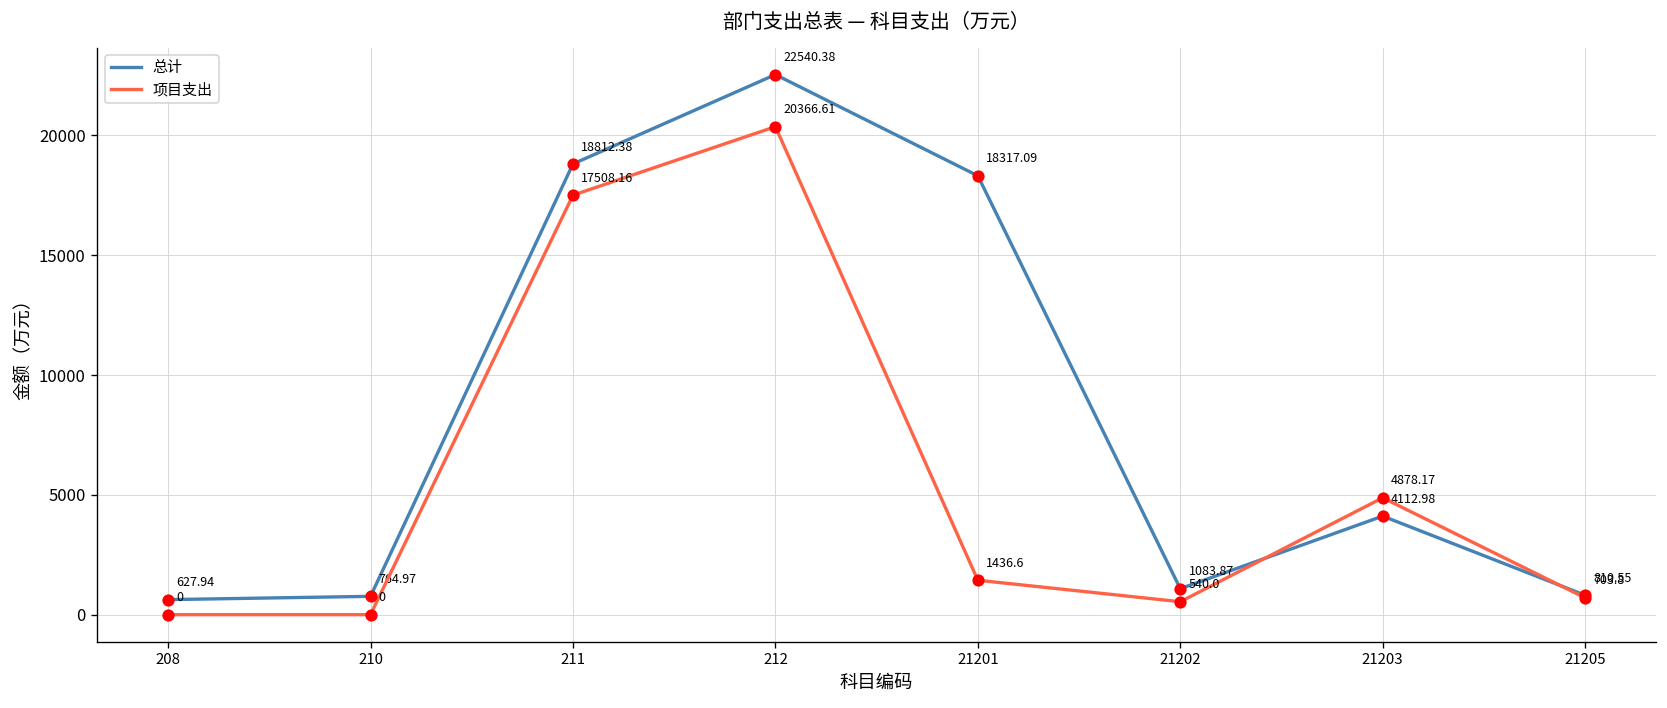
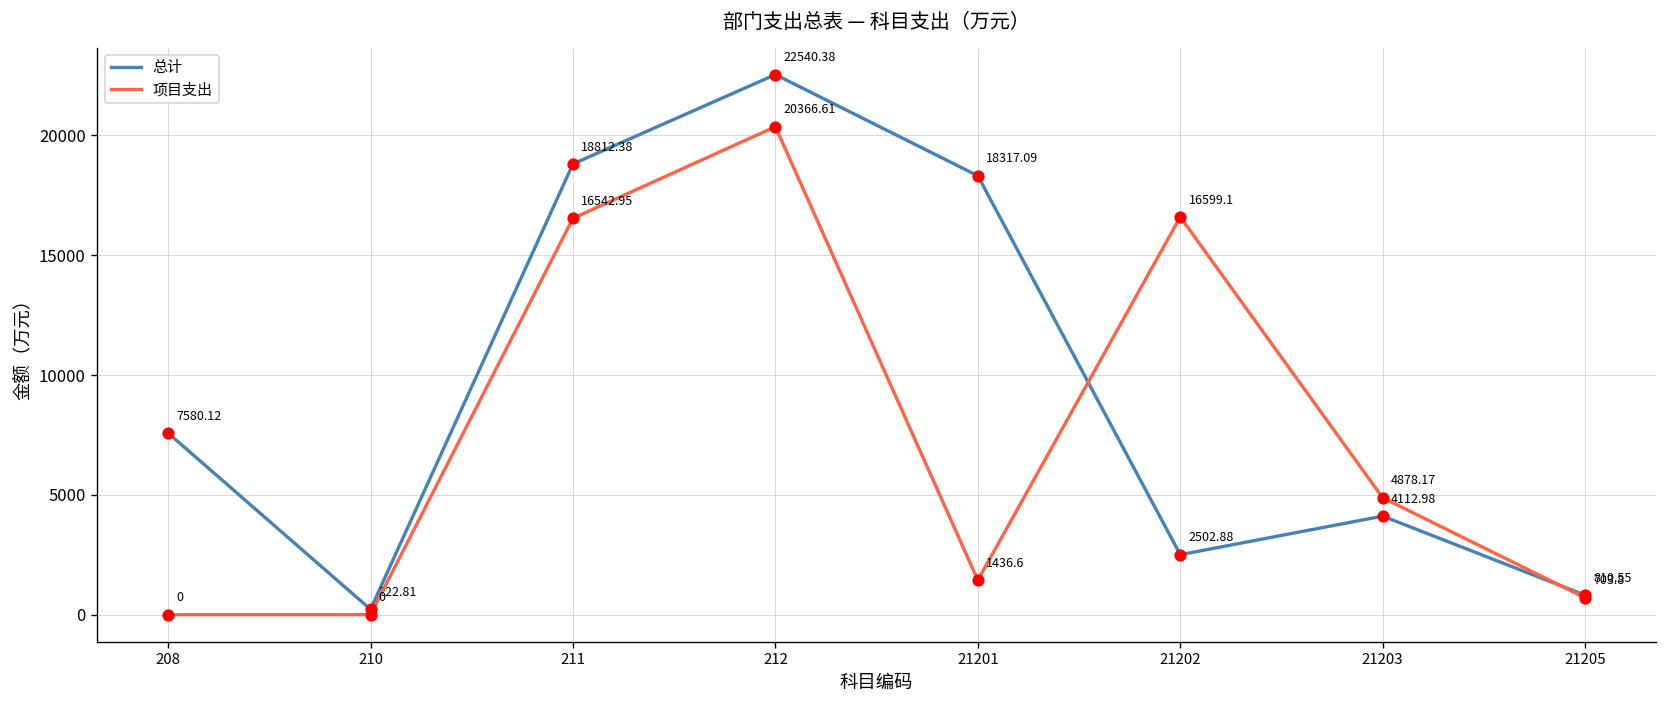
  {
    "总计": {
-     "208": 627.94,
-     "210": 764.97,
+     "208": 7580.12,
+     "210": 222.81,
      "211": 18812.38,
      "212": 22540.38,
      "21201": 18317.09,
-     "21202": 1083.87,
+     "21202": 2502.88,
      "21203": 4112.98
    },
    "项目支出": {
      "208": 0,
      "210": 0,
-     "211": 17508.16,
+     "211": 16542.95,
      "212": 20366.61,
      "21201": 1436.6,
-     "21202": 540.0,
+     "21202": 16599.1,
      "21203": 4878.17
    }
  }
